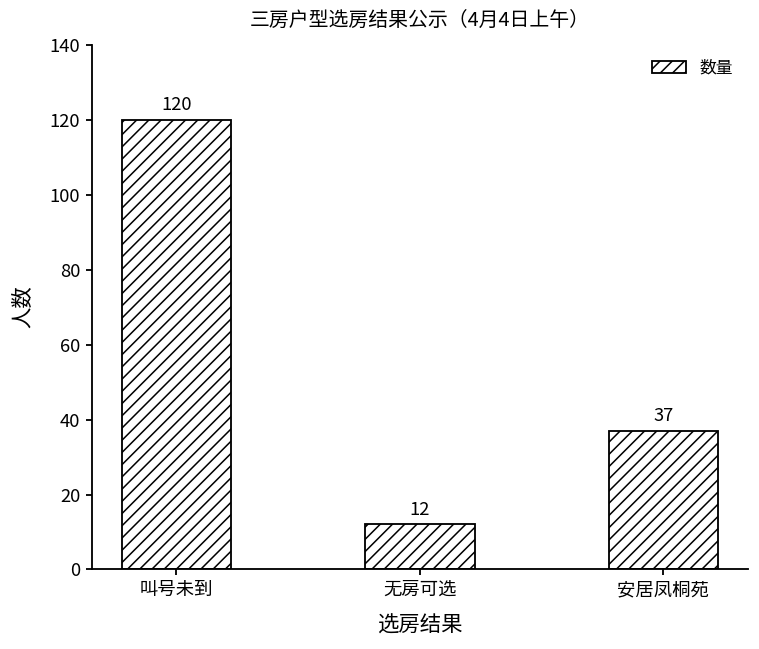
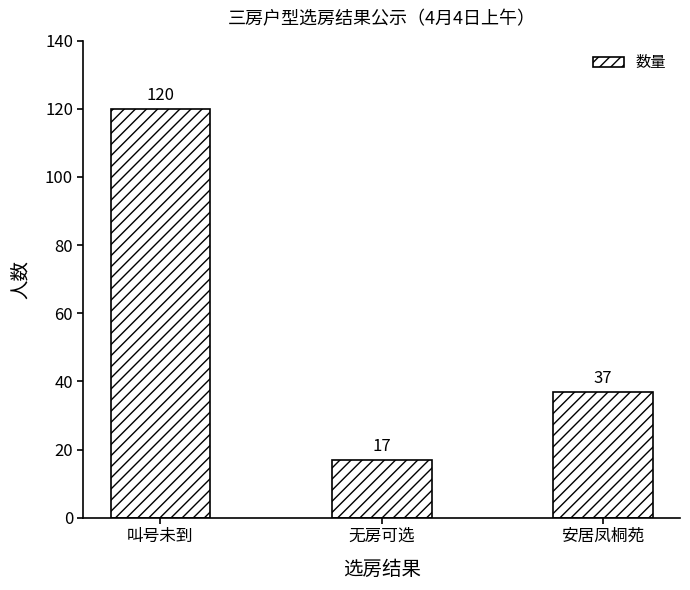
  {
    "叫号未到": 120,
-   "无房可选": 12,
+   "无房可选": 17,
    "安居凤桐苑": 37
  }
